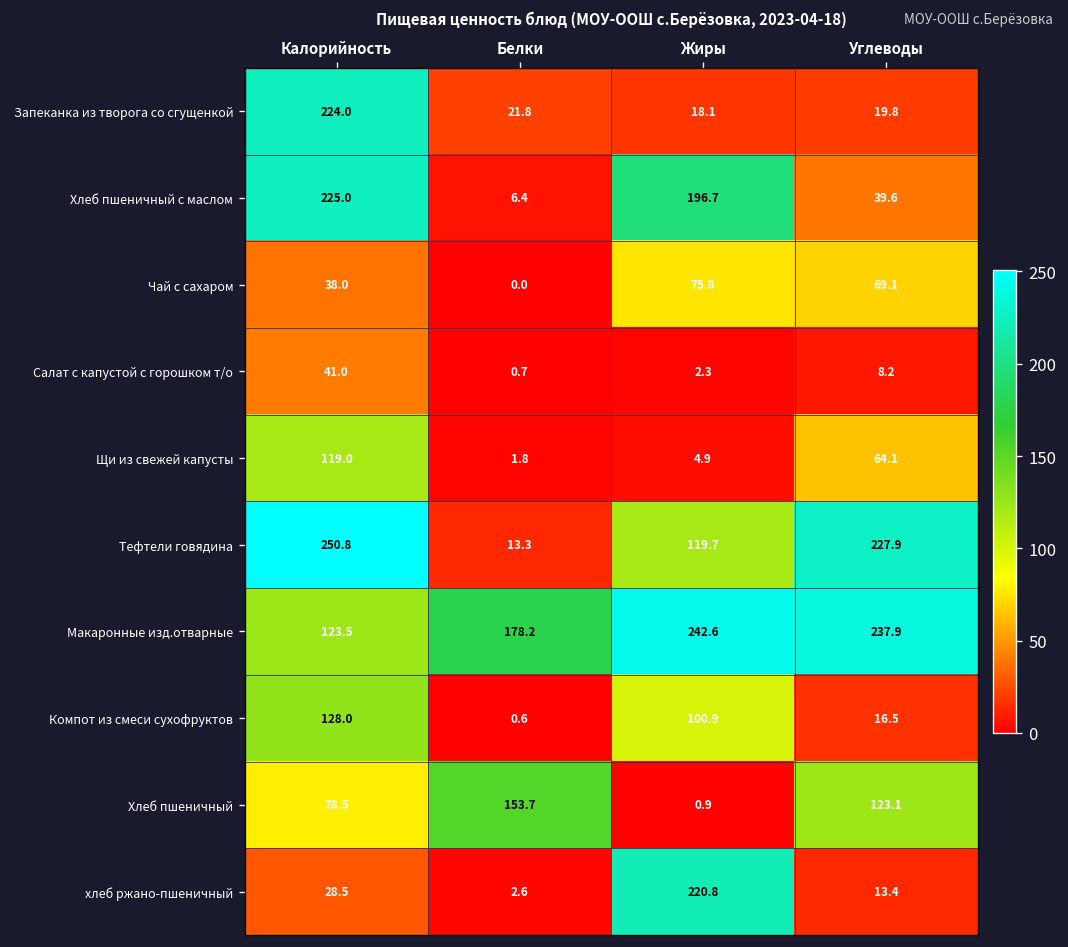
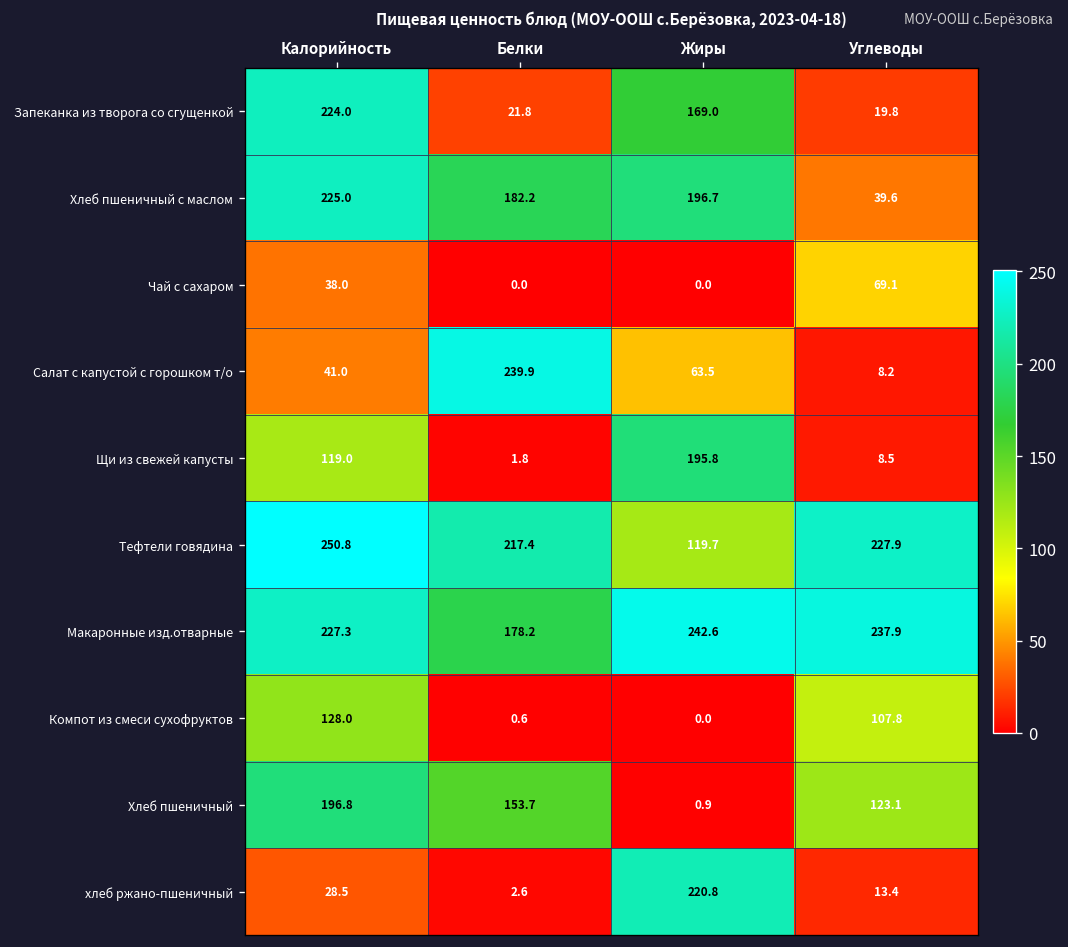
  {
    "Запеканка из творога со сгущенкой": {
      "Калорийность": 224.0,
      "Белки": 21.8,
-     "Жиры": 18.1,
+     "Жиры": 169.0,
      "Углеводы": 19.8
    },
    "Хлеб пшеничный с маслом": {
      "Калорийность": 225.0,
-     "Белки": 6.4,
+     "Белки": 182.2,
      "Жиры": 196.7,
      "Углеводы": 39.6
    },
    "Чай с сахаром": {
      "Калорийность": 38.0,
      "Белки": 0.0,
-     "Жиры": 75.8,
+     "Жиры": 0.0,
      "Углеводы": 69.1
    },
    "Салат с капустой с горошком т/о": {
      "Калорийность": 41.0,
-     "Белки": 0.7,
-     "Жиры": 2.3,
+     "Белки": 239.9,
+     "Жиры": 63.5,
      "Углеводы": 8.2
    },
    "Щи из свежей капусты": {
      "Калорийность": 119.0,
      "Белки": 1.8,
-     "Жиры": 4.9,
-     "Углеводы": 64.1
+     "Жиры": 195.8,
+     "Углеводы": 8.5
    },
    "Тефтели говядина": {
      "Калорийность": 250.8,
-     "Белки": 13.3,
+     "Белки": 217.4,
      "Жиры": 119.7,
      "Углеводы": 227.9
    },
    "Макаронные изд.отварные": {
-     "Калорийность": 123.5,
+     "Калорийность": 227.3,
      "Белки": 178.2,
      "Жиры": 242.6,
      "Углеводы": 237.9
    },
    "Компот из смеси сухофруктов": {
      "Калорийность": 128.0,
      "Белки": 0.6,
-     "Жиры": 100.9,
-     "Углеводы": 16.5
+     "Жиры": 0.0,
+     "Углеводы": 107.8
    },
    "Хлеб пшеничный": {
-     "Калорийность": 78.5,
+     "Калорийность": 196.8,
      "Белки": 153.7,
      "Жиры": 0.9,
      "Углеводы": 123.1
    },
    "хлеб ржано-пшеничный": {
      "Калорийность": 28.5,
      "Белки": 2.6,
      "Жиры": 220.8,
      "Углеводы": 13.4
    }
  }
